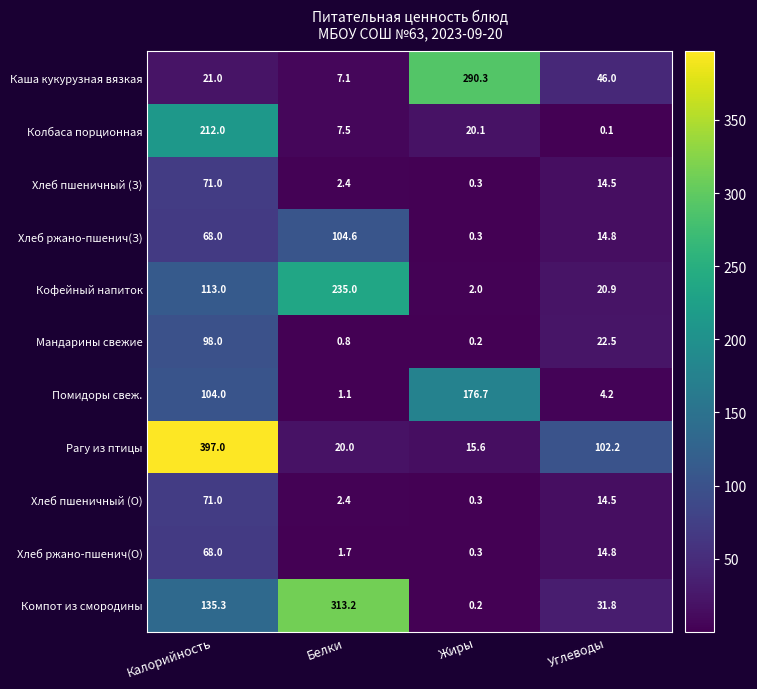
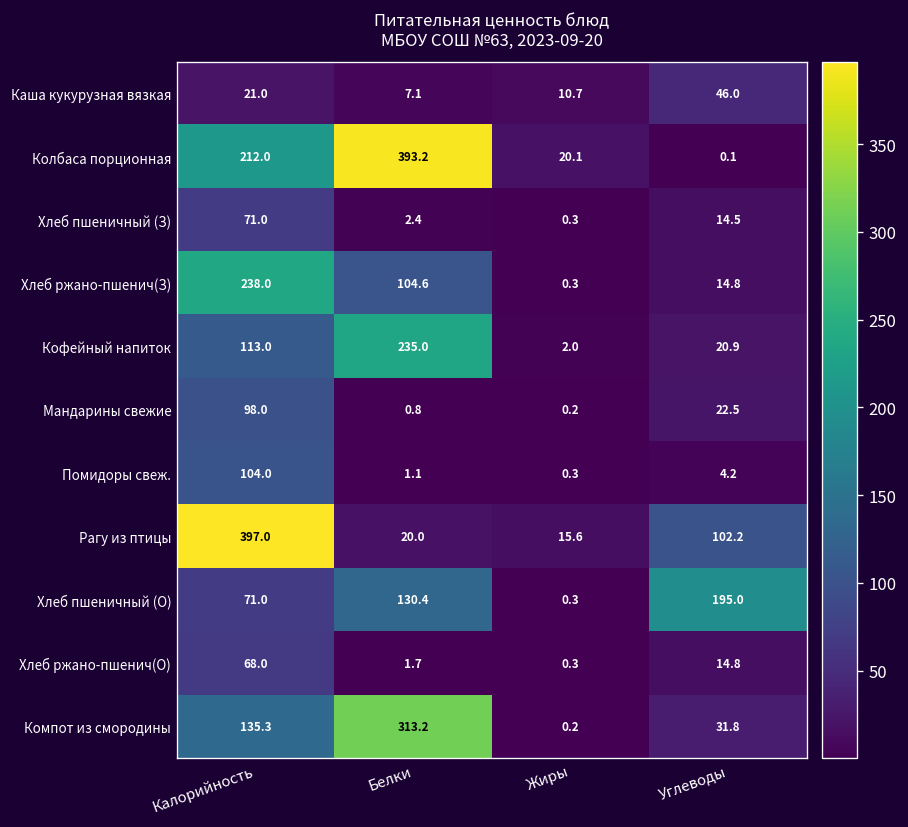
  {
    "Каша кукурузная вязкая": {
      "Калорийность": 21.0,
      "Белки": 7.1,
-     "Жиры": 290.3,
+     "Жиры": 10.7,
      "Углеводы": 46.0
    },
    "Колбаса порционная": {
      "Калорийность": 212.0,
-     "Белки": 7.5,
+     "Белки": 393.2,
      "Жиры": 20.1,
      "Углеводы": 0.1
    },
    "Хлеб пшеничный (З)": {
      "Калорийность": 71.0,
      "Белки": 2.4,
      "Жиры": 0.3,
      "Углеводы": 14.5
    },
    "Хлеб ржано-пшенич(З)": {
-     "Калорийность": 68.0,
+     "Калорийность": 238.0,
      "Белки": 104.6,
      "Жиры": 0.3,
      "Углеводы": 14.8
    },
    "Кофейный напиток": {
      "Калорийность": 113.0,
      "Белки": 235.0,
      "Жиры": 2.0,
      "Углеводы": 20.9
    },
    "Мандарины свежие": {
      "Калорийность": 98.0,
      "Белки": 0.8,
      "Жиры": 0.2,
      "Углеводы": 22.5
    },
    "Помидоры свеж.": {
      "Калорийность": 104.0,
      "Белки": 1.1,
-     "Жиры": 176.7,
+     "Жиры": 0.3,
      "Углеводы": 4.2
    },
    "Рагу из птицы": {
      "Калорийность": 397.0,
      "Белки": 20.0,
      "Жиры": 15.6,
      "Углеводы": 102.2
    },
    "Хлеб пшеничный (О)": {
      "Калорийность": 71.0,
-     "Белки": 2.4,
+     "Белки": 130.4,
      "Жиры": 0.3,
-     "Углеводы": 14.5
+     "Углеводы": 195.0
    },
    "Хлеб ржано-пшенич(О)": {
      "Калорийность": 68.0,
      "Белки": 1.7,
      "Жиры": 0.3,
      "Углеводы": 14.8
    },
    "Компот из смородины": {
      "Калорийность": 135.3,
      "Белки": 313.2,
      "Жиры": 0.2,
      "Углеводы": 31.8
    }
  }
